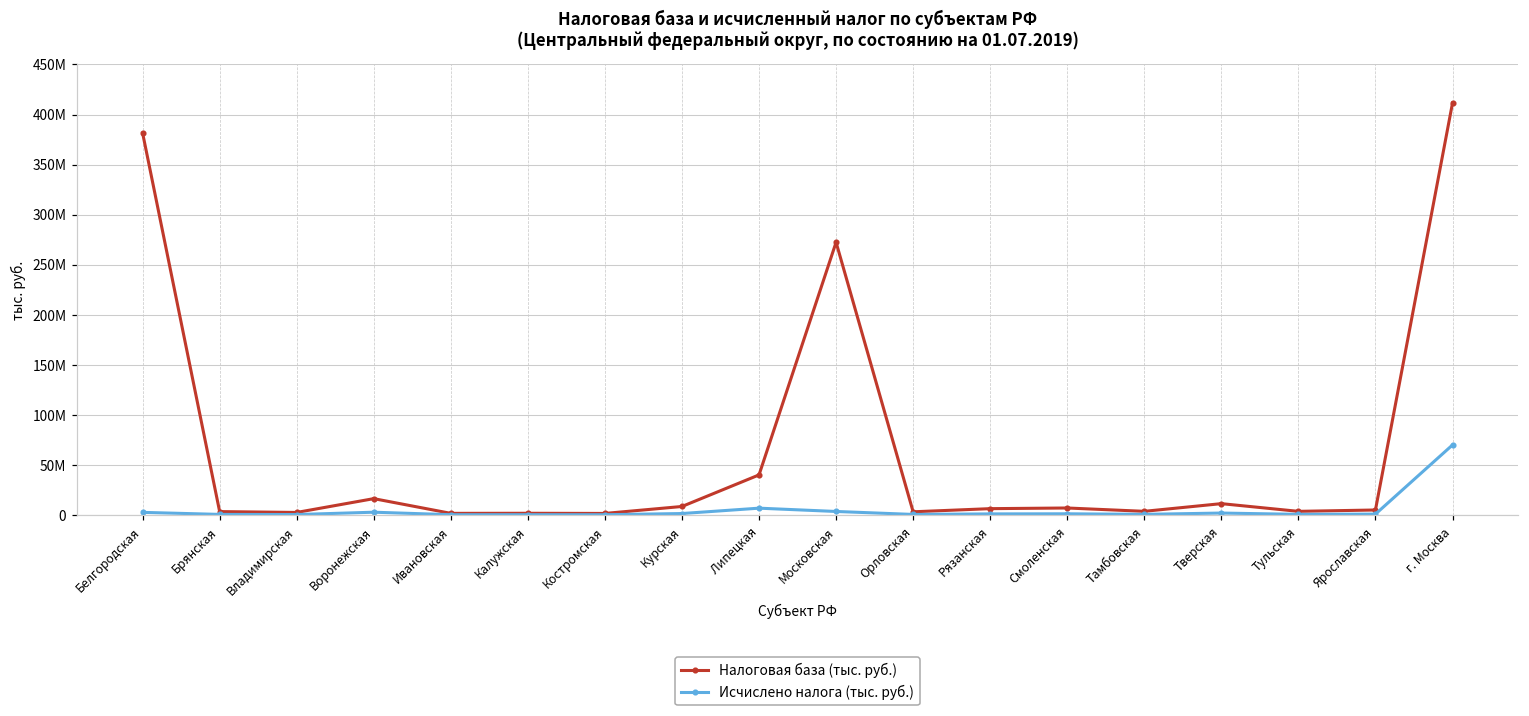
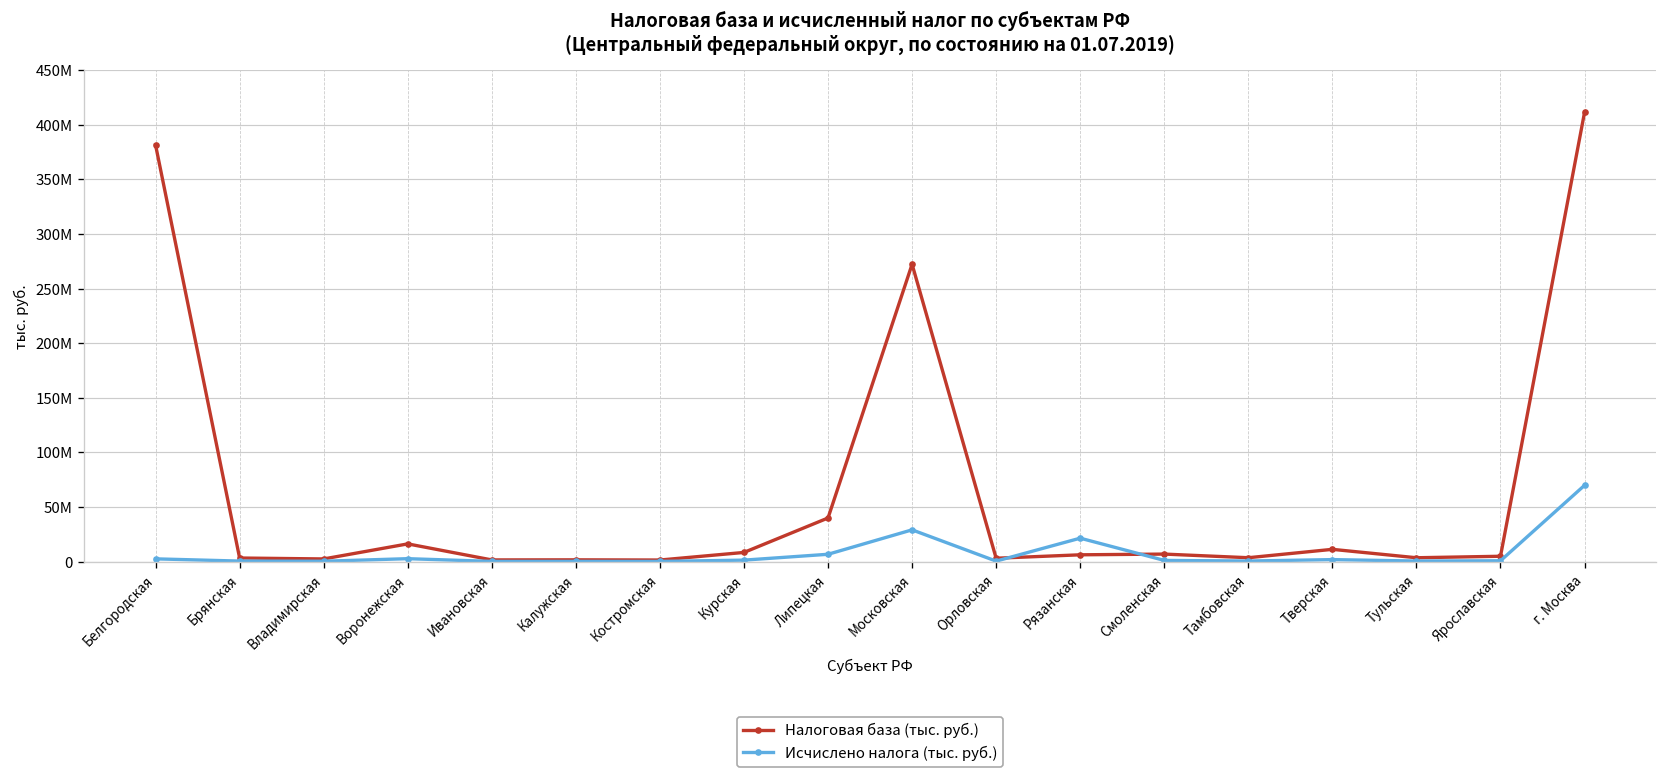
  {
    "Налоговая база (тыс. руб.)": {
      "Белгородская": 380000000,
      "Воронежская": 20000000,
      "Курская": 10000000,
      "Липецкая": 40000000,
      "Московская": 270000000,
      "Рязанская": 10000000,
      "Смоленская": 10000000,
      "Тамбовская": 0,
      "Тверская": 10000000,
      "Тульская": 0,
      "Ярославская": 0,
      "г. Москва": 410000000
    },
    "Исчислено налога (тыс. руб.)": {
      "Белгородская": 0,
      "Воронежская": 0,
      "Курская": 0,
      "Липецкая": 10000000,
-     "Московская": 0,
-     "Рязанская": 0,
+     "Московская": 30000000,
+     "Рязанская": 20000000,
      "Смоленская": 0,
      "Тамбовская": 0,
      "Тверская": 0,
      "Тульская": 0,
      "Ярославская": 0,
      "г. Москва": 70000000
    }
  }
